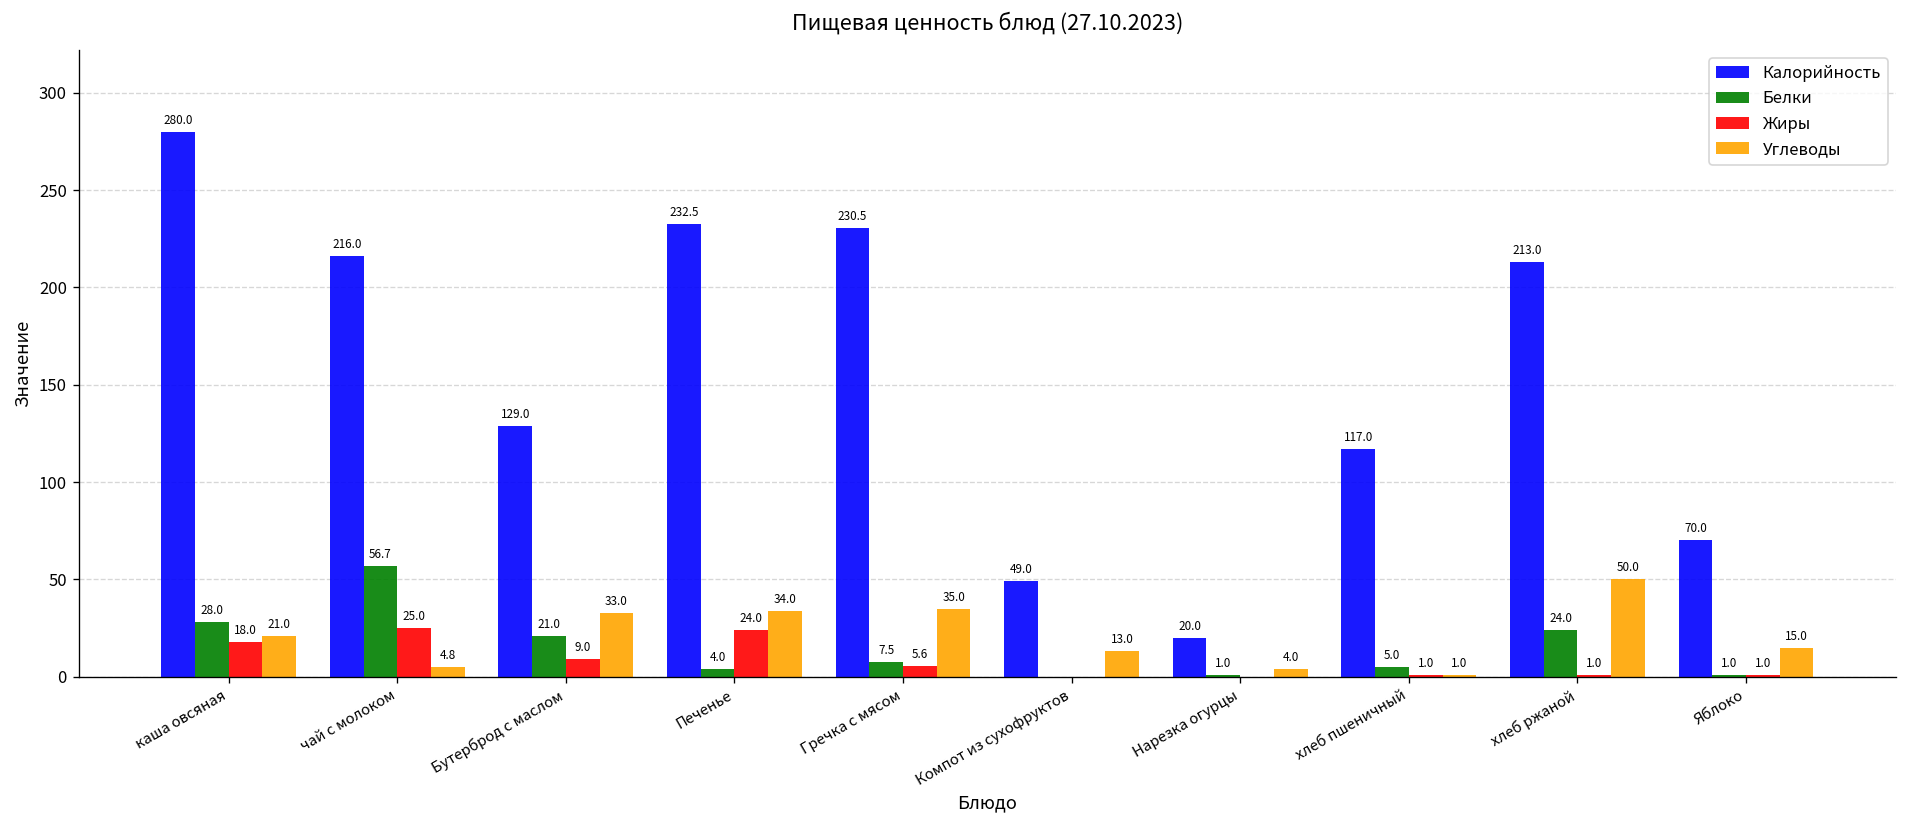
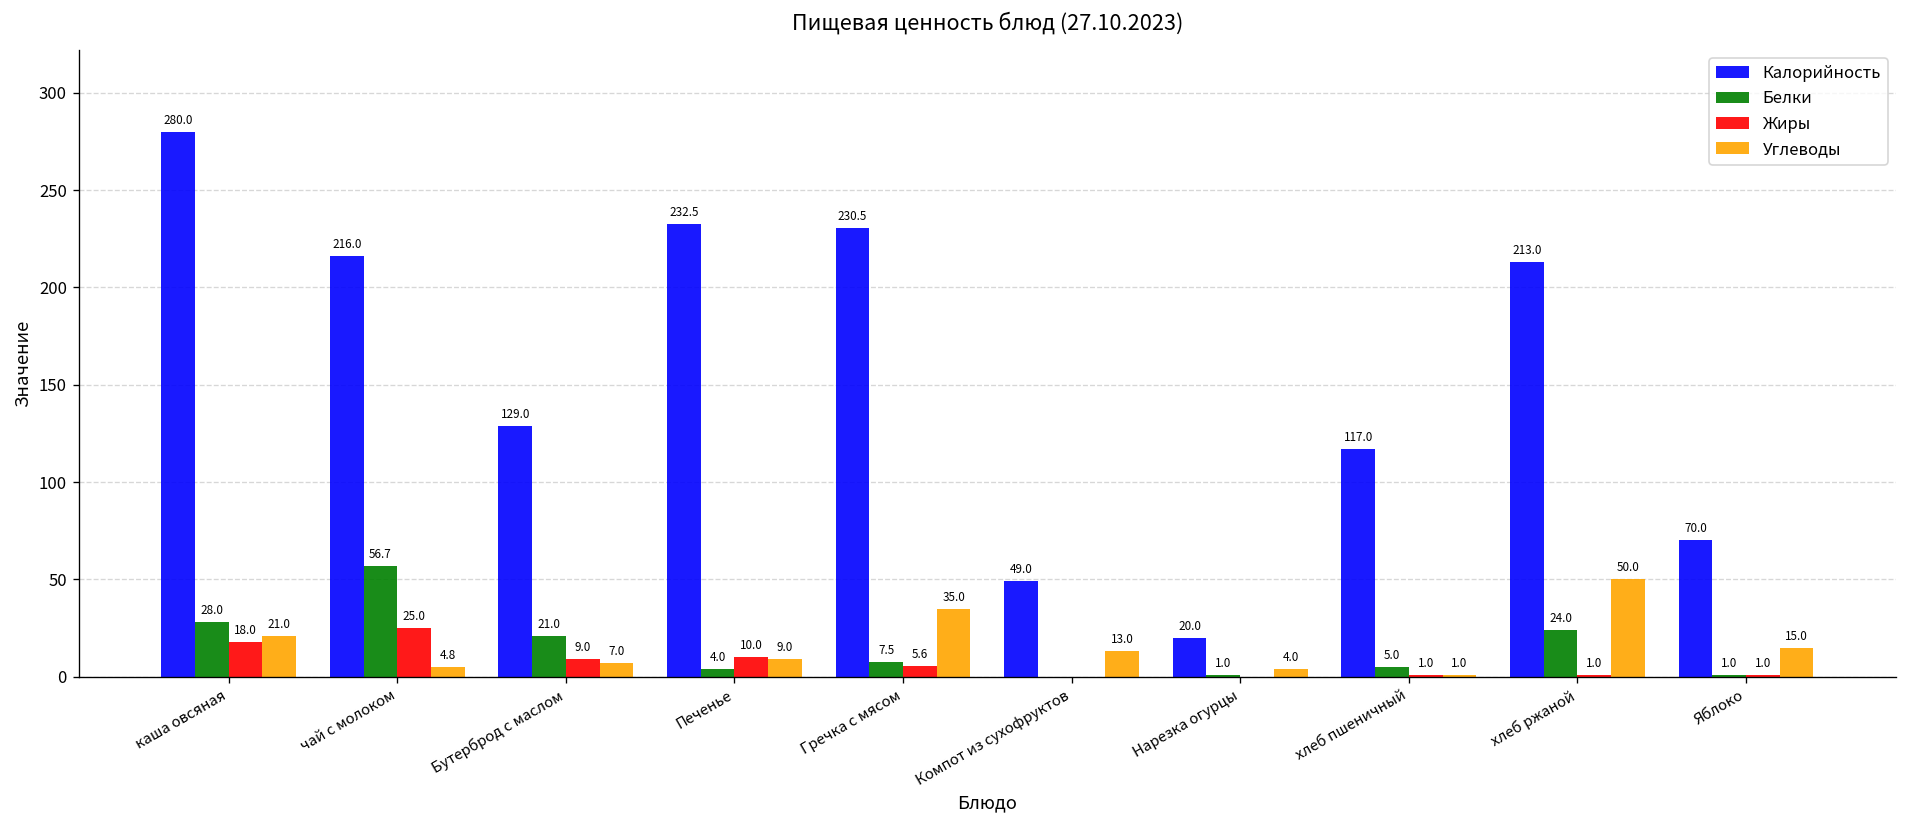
  {
    "Калорийность": {
      "каша овсяная": 280.0,
      "чай с молоком": 216.0,
      "Бутерброд с маслом": 129.0,
      "Печенье": 232.5,
      "Гречка с мясом": 230.5,
      "Компот из сухофруктов": 49.0,
      "Нарезка огурцы": 20.0,
      "хлеб пшеничный": 117.0,
      "хлеб ржаной": 213.0,
      "Яблоко": 70.0
    },
    "Белки": {
      "каша овсяная": 28.0,
      "чай с молоком": 56.7,
      "Бутерброд с маслом": 21.0,
      "Печенье": 4.0,
      "Гречка с мясом": 7.5,
      "Нарезка огурцы": 1.0,
      "хлеб пшеничный": 5.0,
      "хлеб ржаной": 24.0,
      "Яблоко": 1.0
    },
    "Жиры": {
      "каша овсяная": 18.0,
      "чай с молоком": 25.0,
      "Бутерброд с маслом": 9.0,
-     "Печенье": 24.0,
+     "Печенье": 10.0,
      "Гречка с мясом": 5.6,
      "хлеб пшеничный": 1.0,
      "хлеб ржаной": 1.0,
      "Яблоко": 1.0
    },
    "Углеводы": {
      "каша овсяная": 21.0,
      "чай с молоком": 4.8,
-     "Бутерброд с маслом": 33.0,
-     "Печенье": 34.0,
+     "Бутерброд с маслом": 7.0,
+     "Печенье": 9.0,
      "Гречка с мясом": 35.0,
      "Компот из сухофруктов": 13.0,
      "Нарезка огурцы": 4.0,
      "хлеб пшеничный": 1.0,
      "хлеб ржаной": 50.0,
      "Яблоко": 15.0
    }
  }
